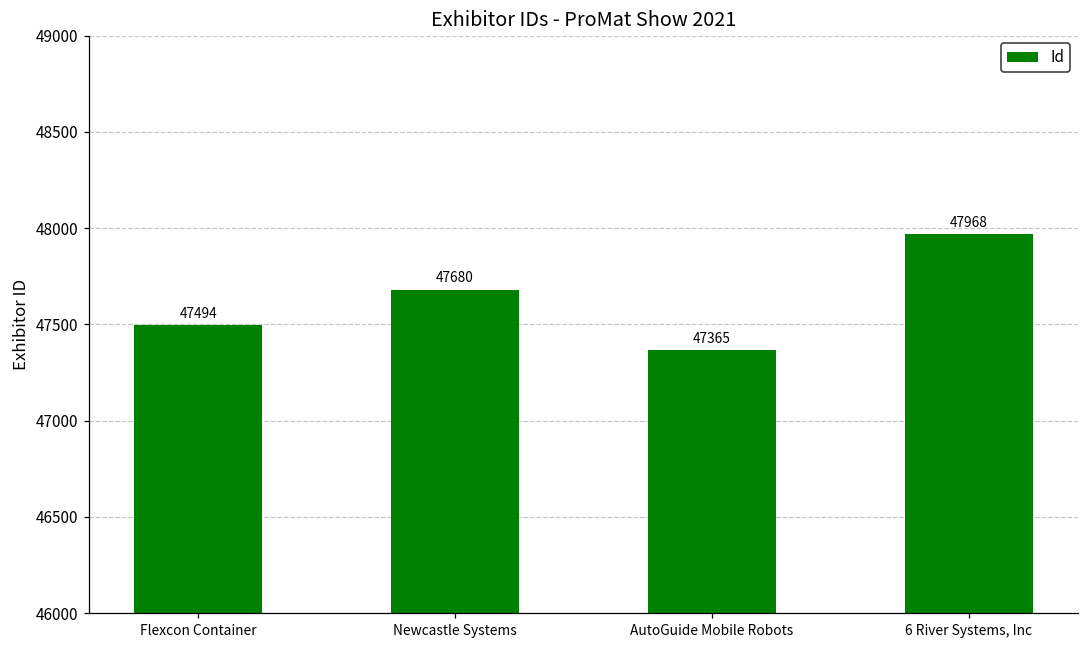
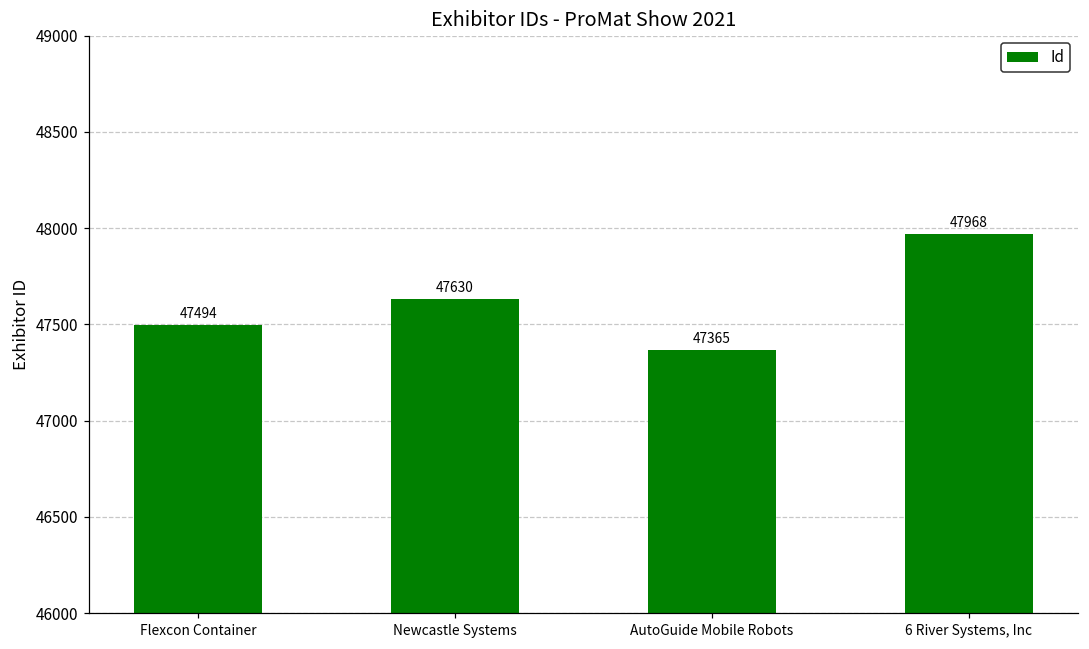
  {
    "Flexcon Container": 47494,
-   "Newcastle Systems": 47680,
+   "Newcastle Systems": 47630,
    "AutoGuide Mobile Robots": 47365,
    "6 River Systems, Inc": 47968
  }
